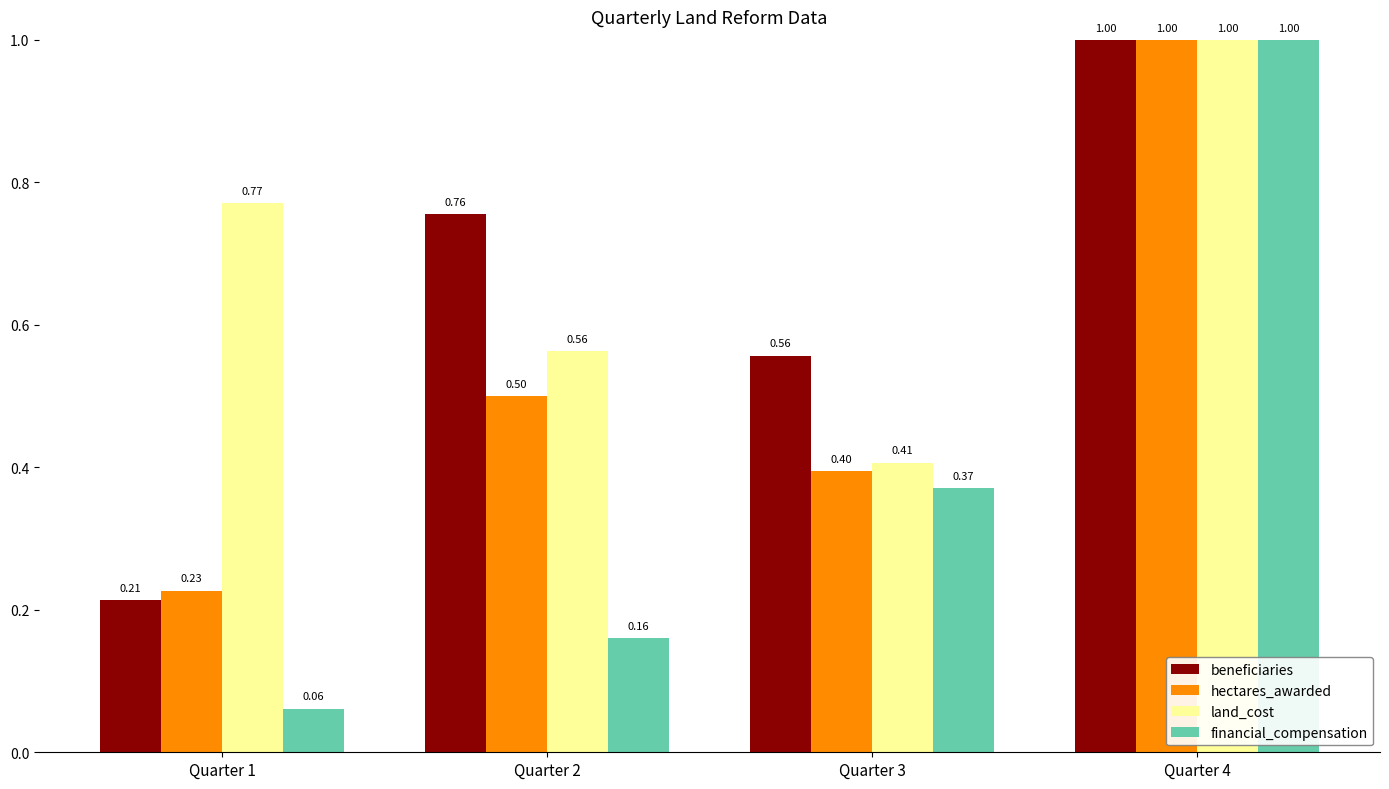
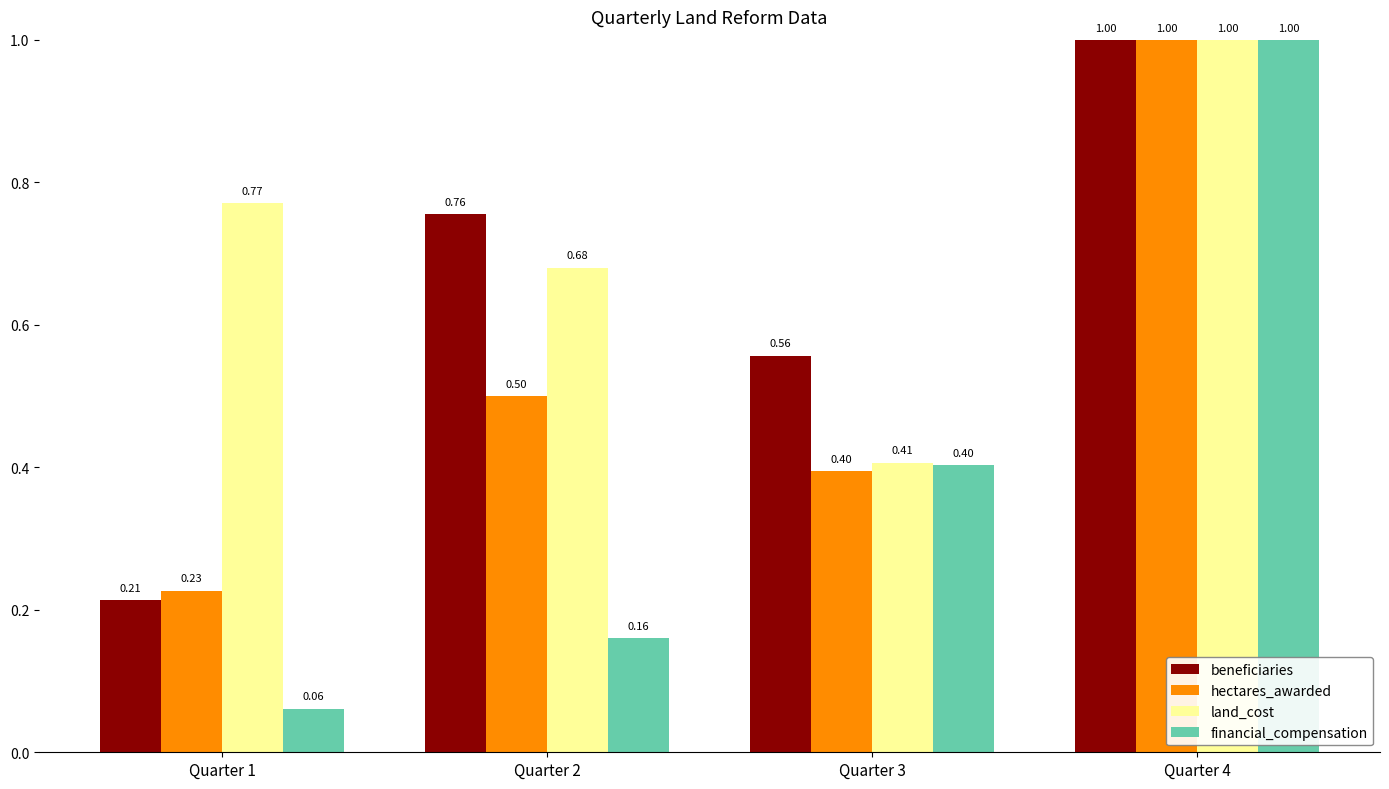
  {
    "beneficiaries": {
      "Quarter 1": 0.21,
      "Quarter 2": 0.76,
      "Quarter 3": 0.56,
      "Quarter 4": 1.00
    },
    "hectares_awarded": {
      "Quarter 1": 0.23,
      "Quarter 2": 0.50,
      "Quarter 3": 0.40,
      "Quarter 4": 1.00
    },
    "land_cost": {
      "Quarter 1": 0.77,
-     "Quarter 2": 0.56,
+     "Quarter 2": 0.68,
      "Quarter 3": 0.41,
      "Quarter 4": 1.00
    },
    "financial_compensation": {
      "Quarter 1": 0.06,
      "Quarter 2": 0.16,
-     "Quarter 3": 0.37,
+     "Quarter 3": 0.40,
      "Quarter 4": 1.00
    }
  }
